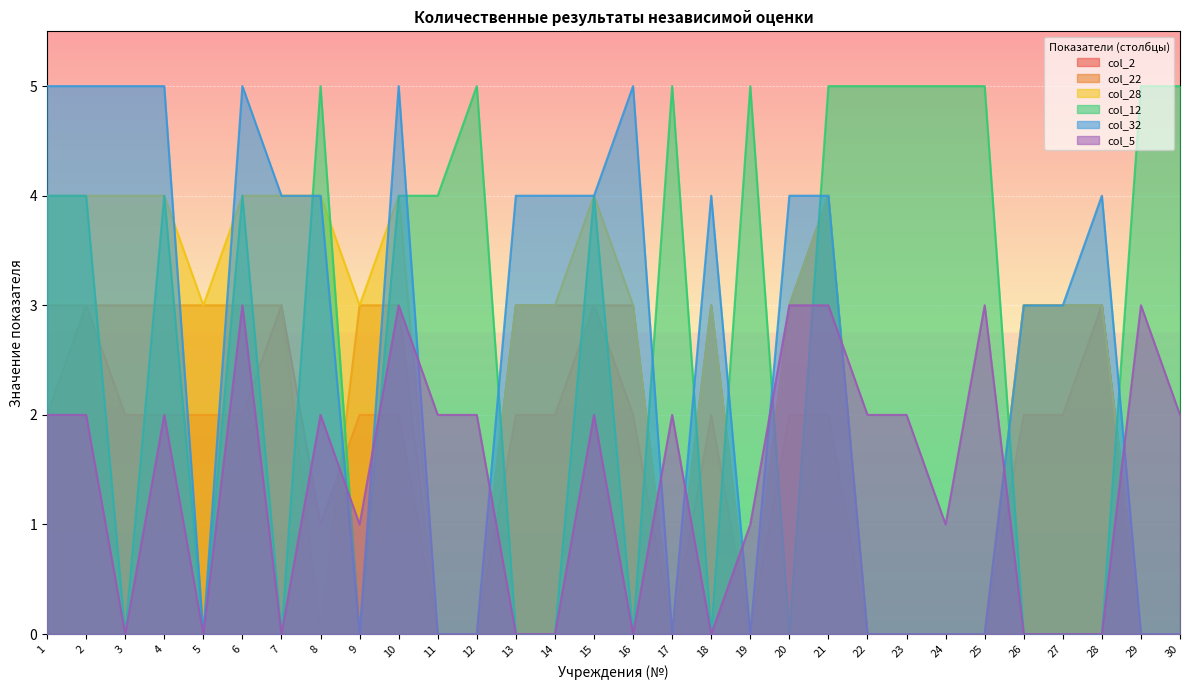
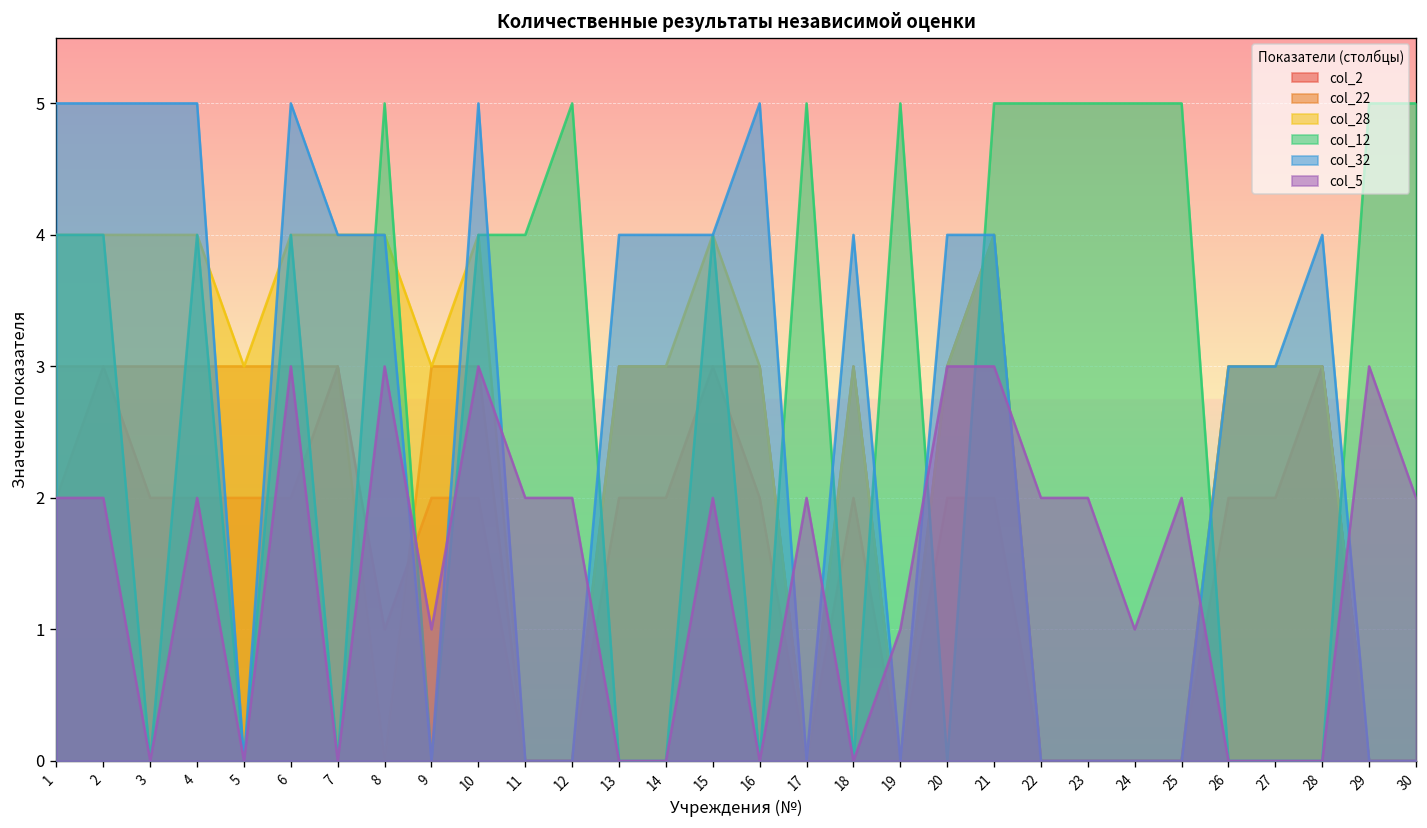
  {
    "col_28": {
      "3": 4
    },
    "col_12": {
      "8": 5,
      "11": 4,
      "12": 5,
      "17": 5,
      "19": 5,
      "20": 0,
      "21": 5,
      "22": 5,
      "23": 5,
      "24": 5,
      "25": 5,
      "30": 5
    },
    "col_32": {
      "1": 5,
      "2": 5,
      "3": 5,
      "4": 5,
      "6": 5,
      "10": 5,
      "13": 4,
      "14": 4,
      "16": 5,
      "18": 4,
      "20": 4,
      "28": 4
    },
    "col_5": {
      "2": 2,
-     "8": 2,
+     "8": 3,
      "9": 1,
      "11": 2,
      "12": 2,
      "15": 2,
      "17": 2,
      "19": 1,
      "21": 3,
      "22": 2,
      "23": 2,
      "24": 1,
-     "25": 3,
+     "25": 2,
      "29": 3,
      "30": 2
    }
  }
